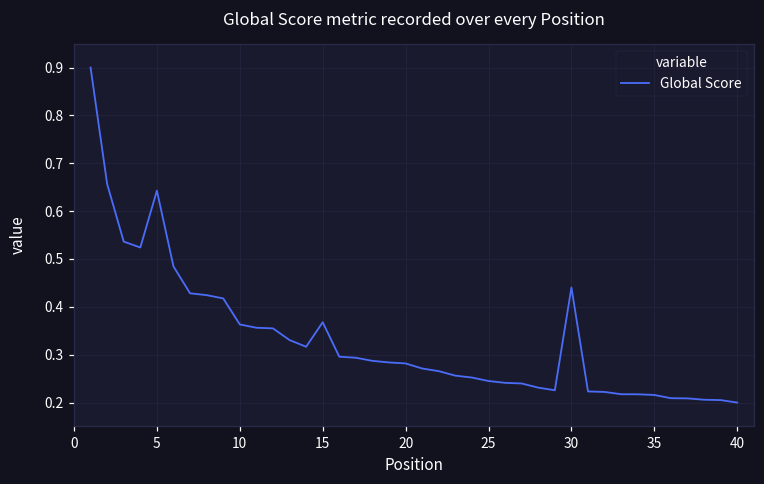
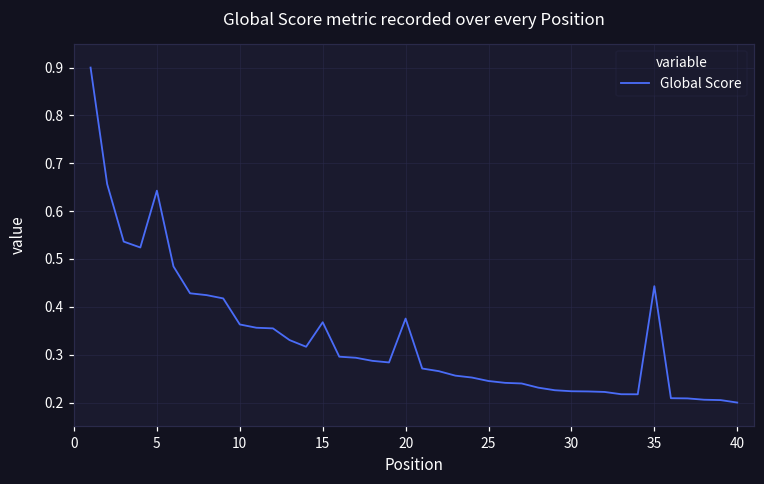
  {
    "5": 0.64,
    "10": 0.36,
    "15": 0.37,
-   "20": 0.28,
+   "20": 0.38,
    "25": 0.25,
-   "30": 0.44,
-   "35": 0.22,
+   "30": 0.22,
+   "35": 0.44,
    "40": 0.20
  }
